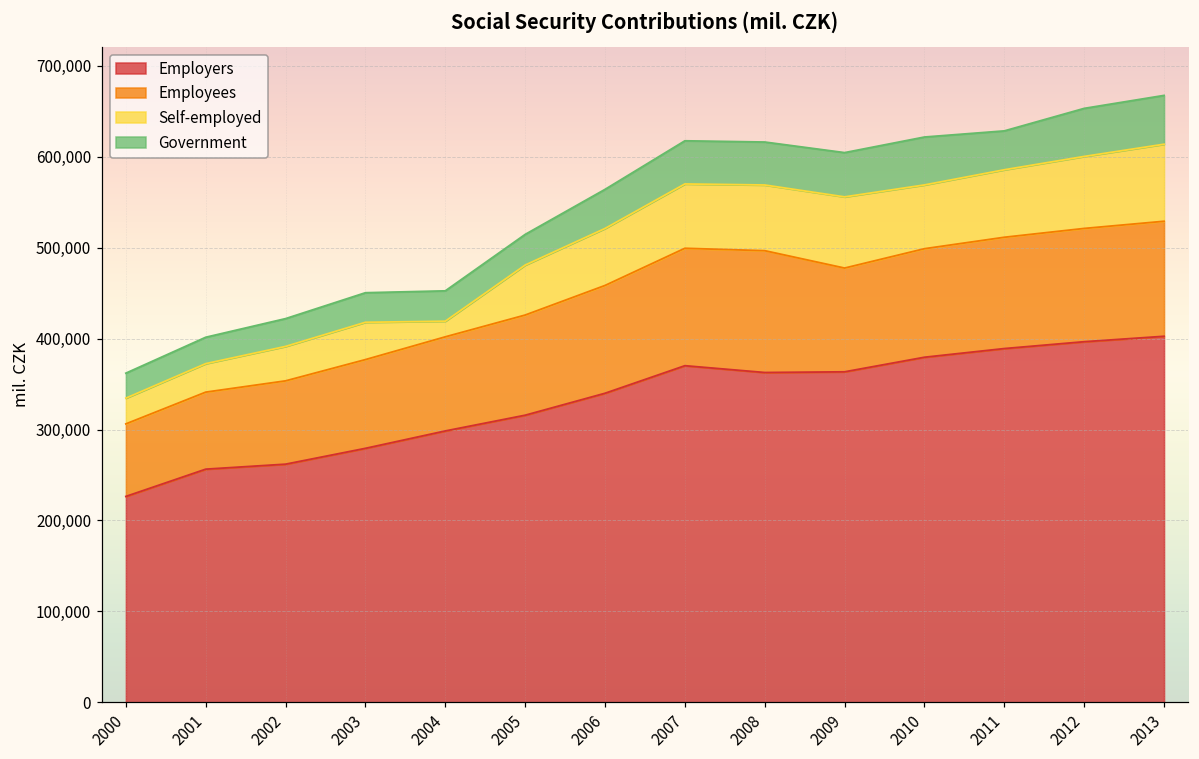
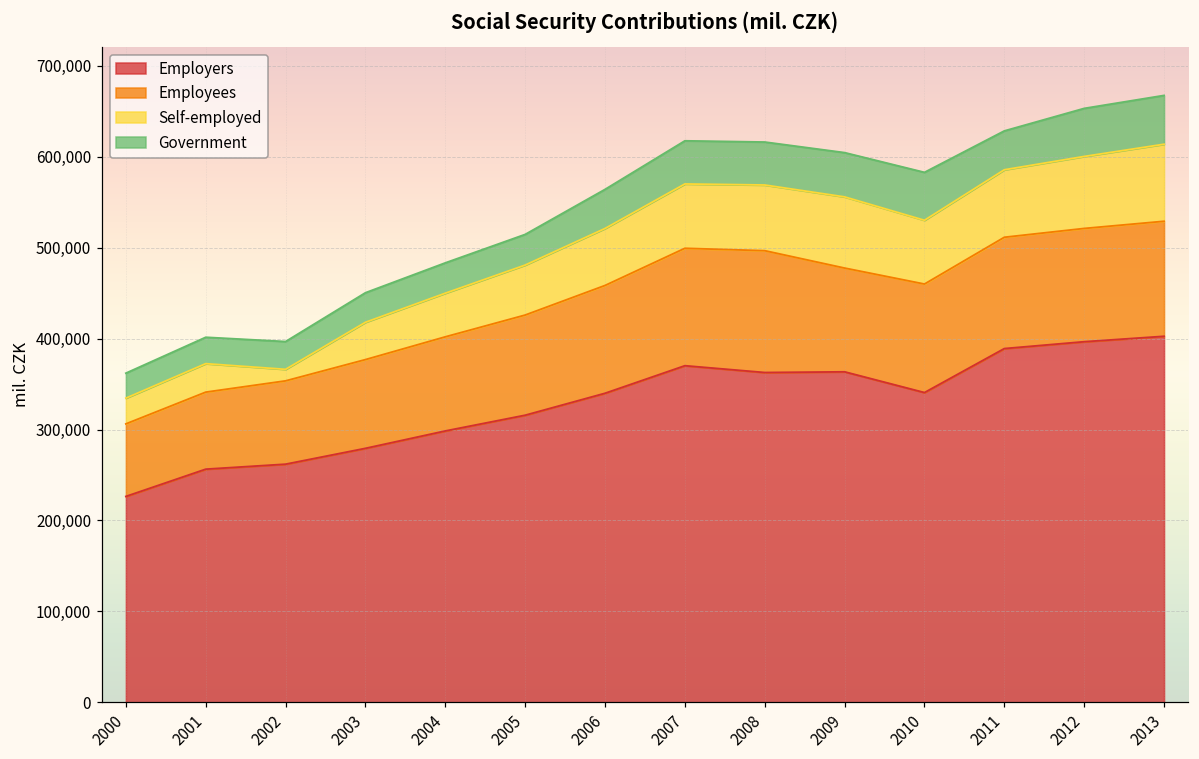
  {
    "Employers": {
      "2000": "230,000",
      "2001": "260,000",
      "2002": "260,000",
      "2003": "280,000",
      "2004": "300,000",
      "2005": "320,000",
      "2006": "340,000",
      "2007": "370,000",
      "2008": "360,000",
      "2009": "360,000",
-     "2010": "380,000",
+     "2010": "340,000",
      "2011": "390,000",
      "2012": "400,000",
      "2013": "400,000"
    },
    "Employees": {
      "2000": "80,000",
      "2001": "80,000",
      "2002": "90,000",
      "2003": "100,000",
      "2004": "100,000",
      "2005": "110,000",
      "2006": "120,000",
      "2007": "130,000",
      "2008": "130,000",
      "2009": "110,000",
      "2010": "120,000",
      "2011": "120,000",
      "2012": "120,000",
      "2013": "130,000"
    },
    "Self-employed": {
      "2000": "30,000",
      "2001": "30,000",
-     "2002": "40,000",
+     "2002": "10,000",
      "2003": "40,000",
-     "2004": "20,000",
+     "2004": "50,000",
      "2005": "50,000",
      "2006": "60,000",
      "2007": "70,000",
      "2008": "70,000",
      "2009": "80,000",
      "2010": "70,000",
      "2011": "70,000",
      "2012": "80,000",
      "2013": "80,000"
    },
    "Government": {
      "2000": "30,000",
      "2001": "30,000",
      "2002": "30,000",
      "2003": "30,000",
      "2004": "30,000",
      "2005": "30,000",
      "2006": "40,000",
      "2007": "50,000",
      "2008": "50,000",
      "2009": "50,000",
      "2010": "50,000",
      "2011": "40,000",
      "2012": "50,000",
      "2013": "50,000"
    }
  }
